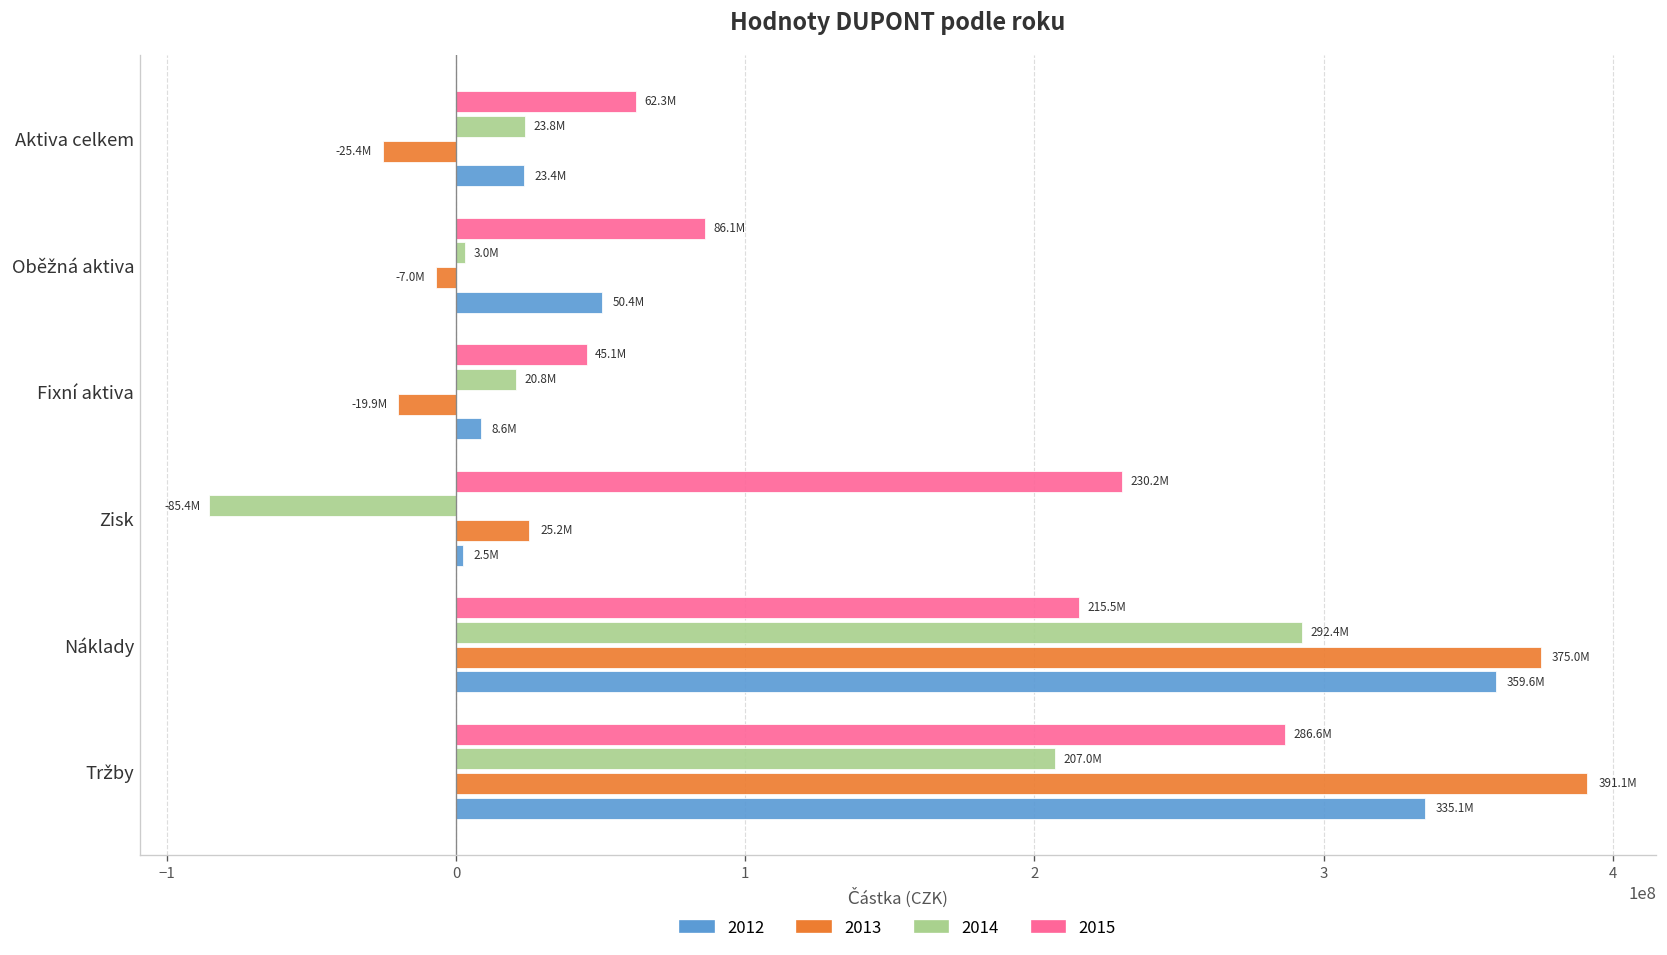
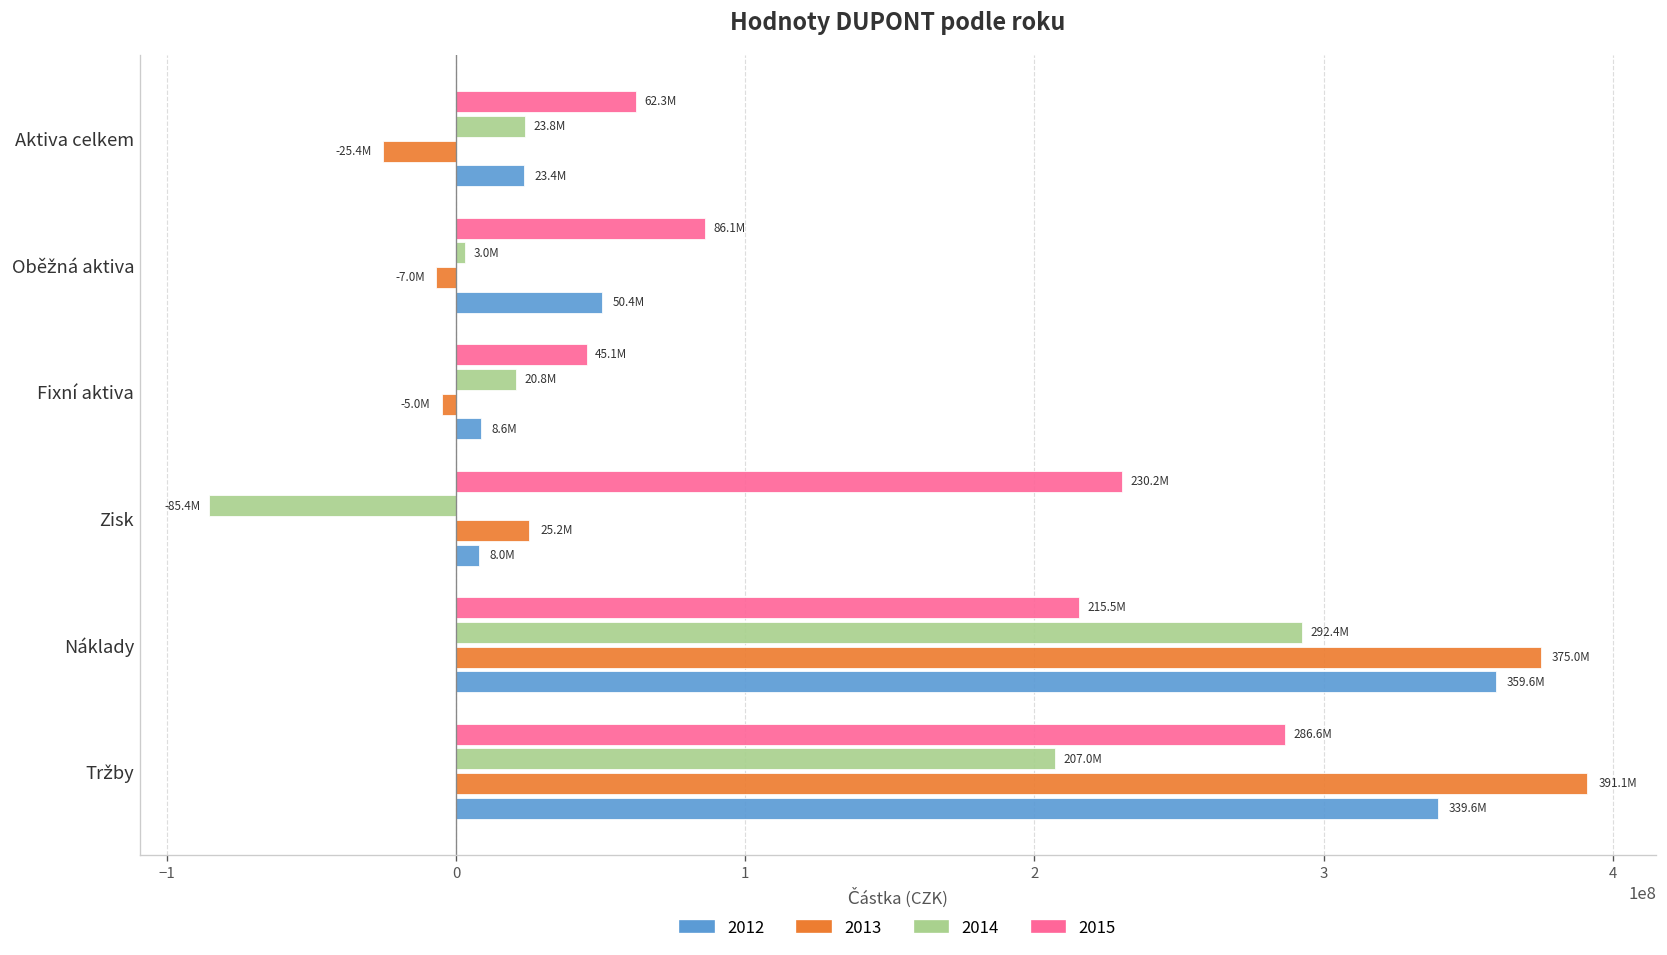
  {
    "2012": {
      "Aktiva celkem": "23.4M",
      "Oběžná aktiva": "50.4M",
      "Fixní aktiva": "8.6M",
-     "Zisk": "2.5M",
+     "Zisk": "8.0M",
      "Náklady": "359.6M",
-     "Tržby": "335.1M"
+     "Tržby": "339.6M"
    },
    "2013": {
      "Aktiva celkem": "-25.4M",
      "Oběžná aktiva": "-7.0M",
-     "Fixní aktiva": "-19.9M",
+     "Fixní aktiva": "-5.0M",
      "Zisk": "25.2M",
      "Náklady": "375.0M",
      "Tržby": "391.1M"
    },
    "2014": {
      "Aktiva celkem": "23.8M",
      "Oběžná aktiva": "3.0M",
      "Fixní aktiva": "20.8M",
      "Zisk": "-85.4M",
      "Náklady": "292.4M",
      "Tržby": "207.0M"
    },
    "2015": {
      "Aktiva celkem": "62.3M",
      "Oběžná aktiva": "86.1M",
      "Fixní aktiva": "45.1M",
      "Zisk": "230.2M",
      "Náklady": "215.5M",
      "Tržby": "286.6M"
    }
  }
